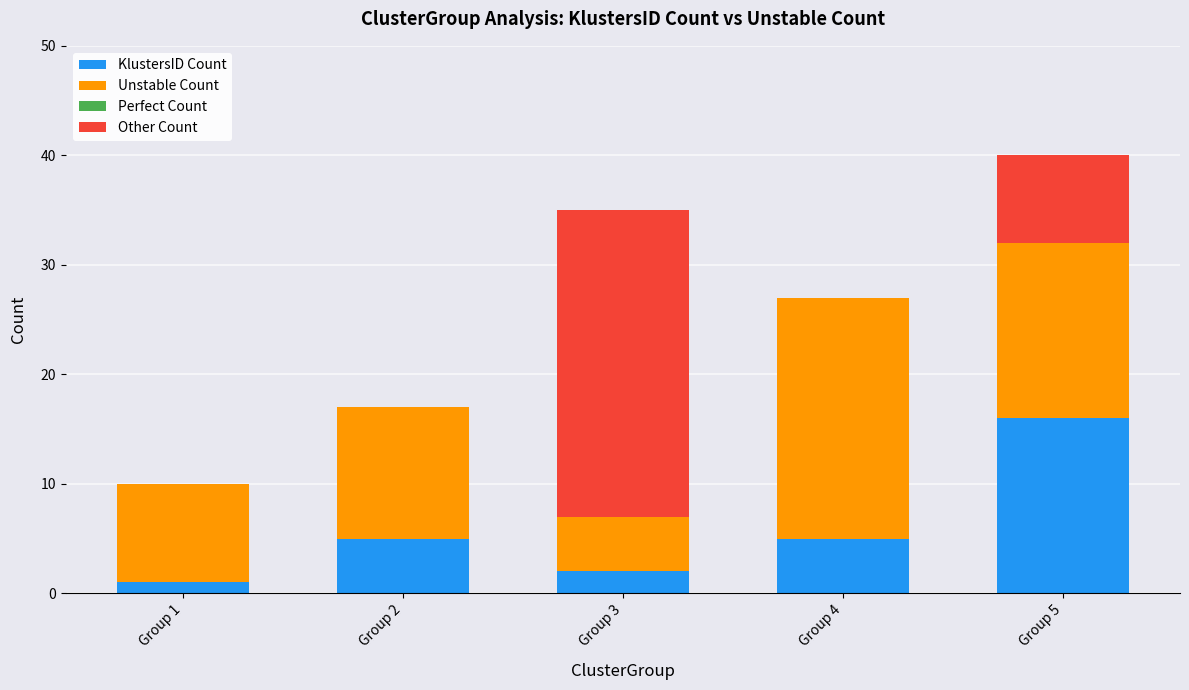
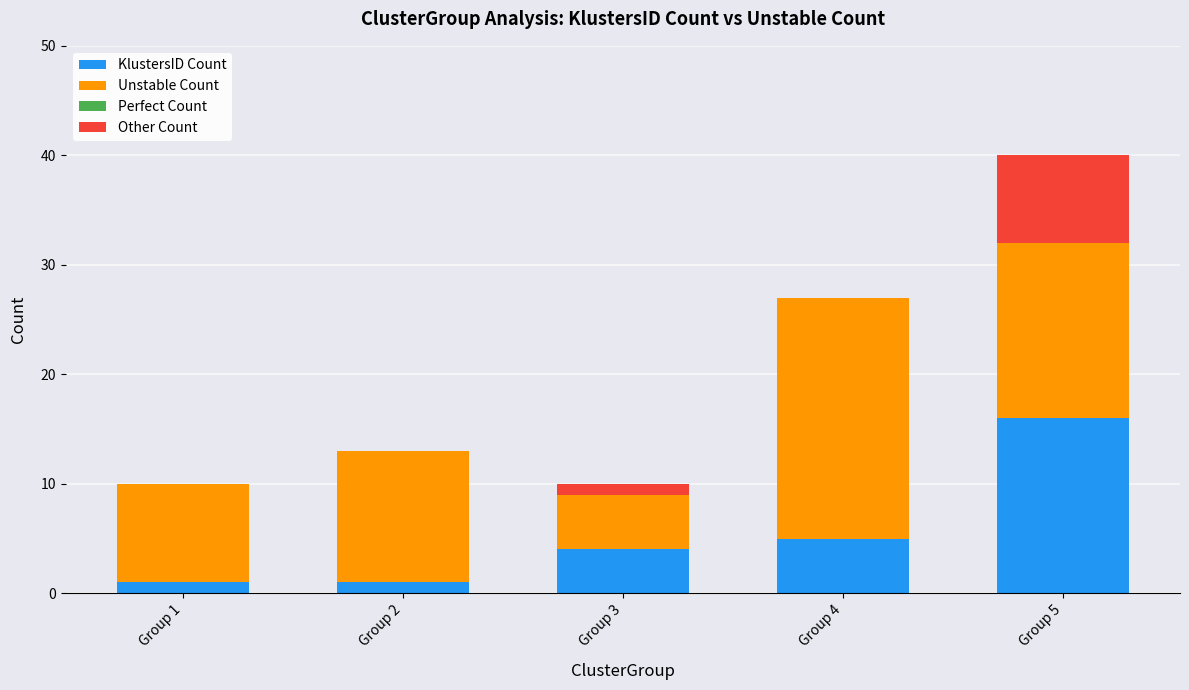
  {
    "KlustersID Count": {
      "Group 1": 1,
-     "Group 2": 5,
-     "Group 3": 2,
+     "Group 2": 1,
+     "Group 3": 4,
      "Group 4": 5,
      "Group 5": 16
    },
    "Other Count": {
      "Group 1": 0,
      "Group 2": 0,
-     "Group 3": 28,
+     "Group 3": 1,
      "Group 4": 0,
      "Group 5": 8
    }
  }
